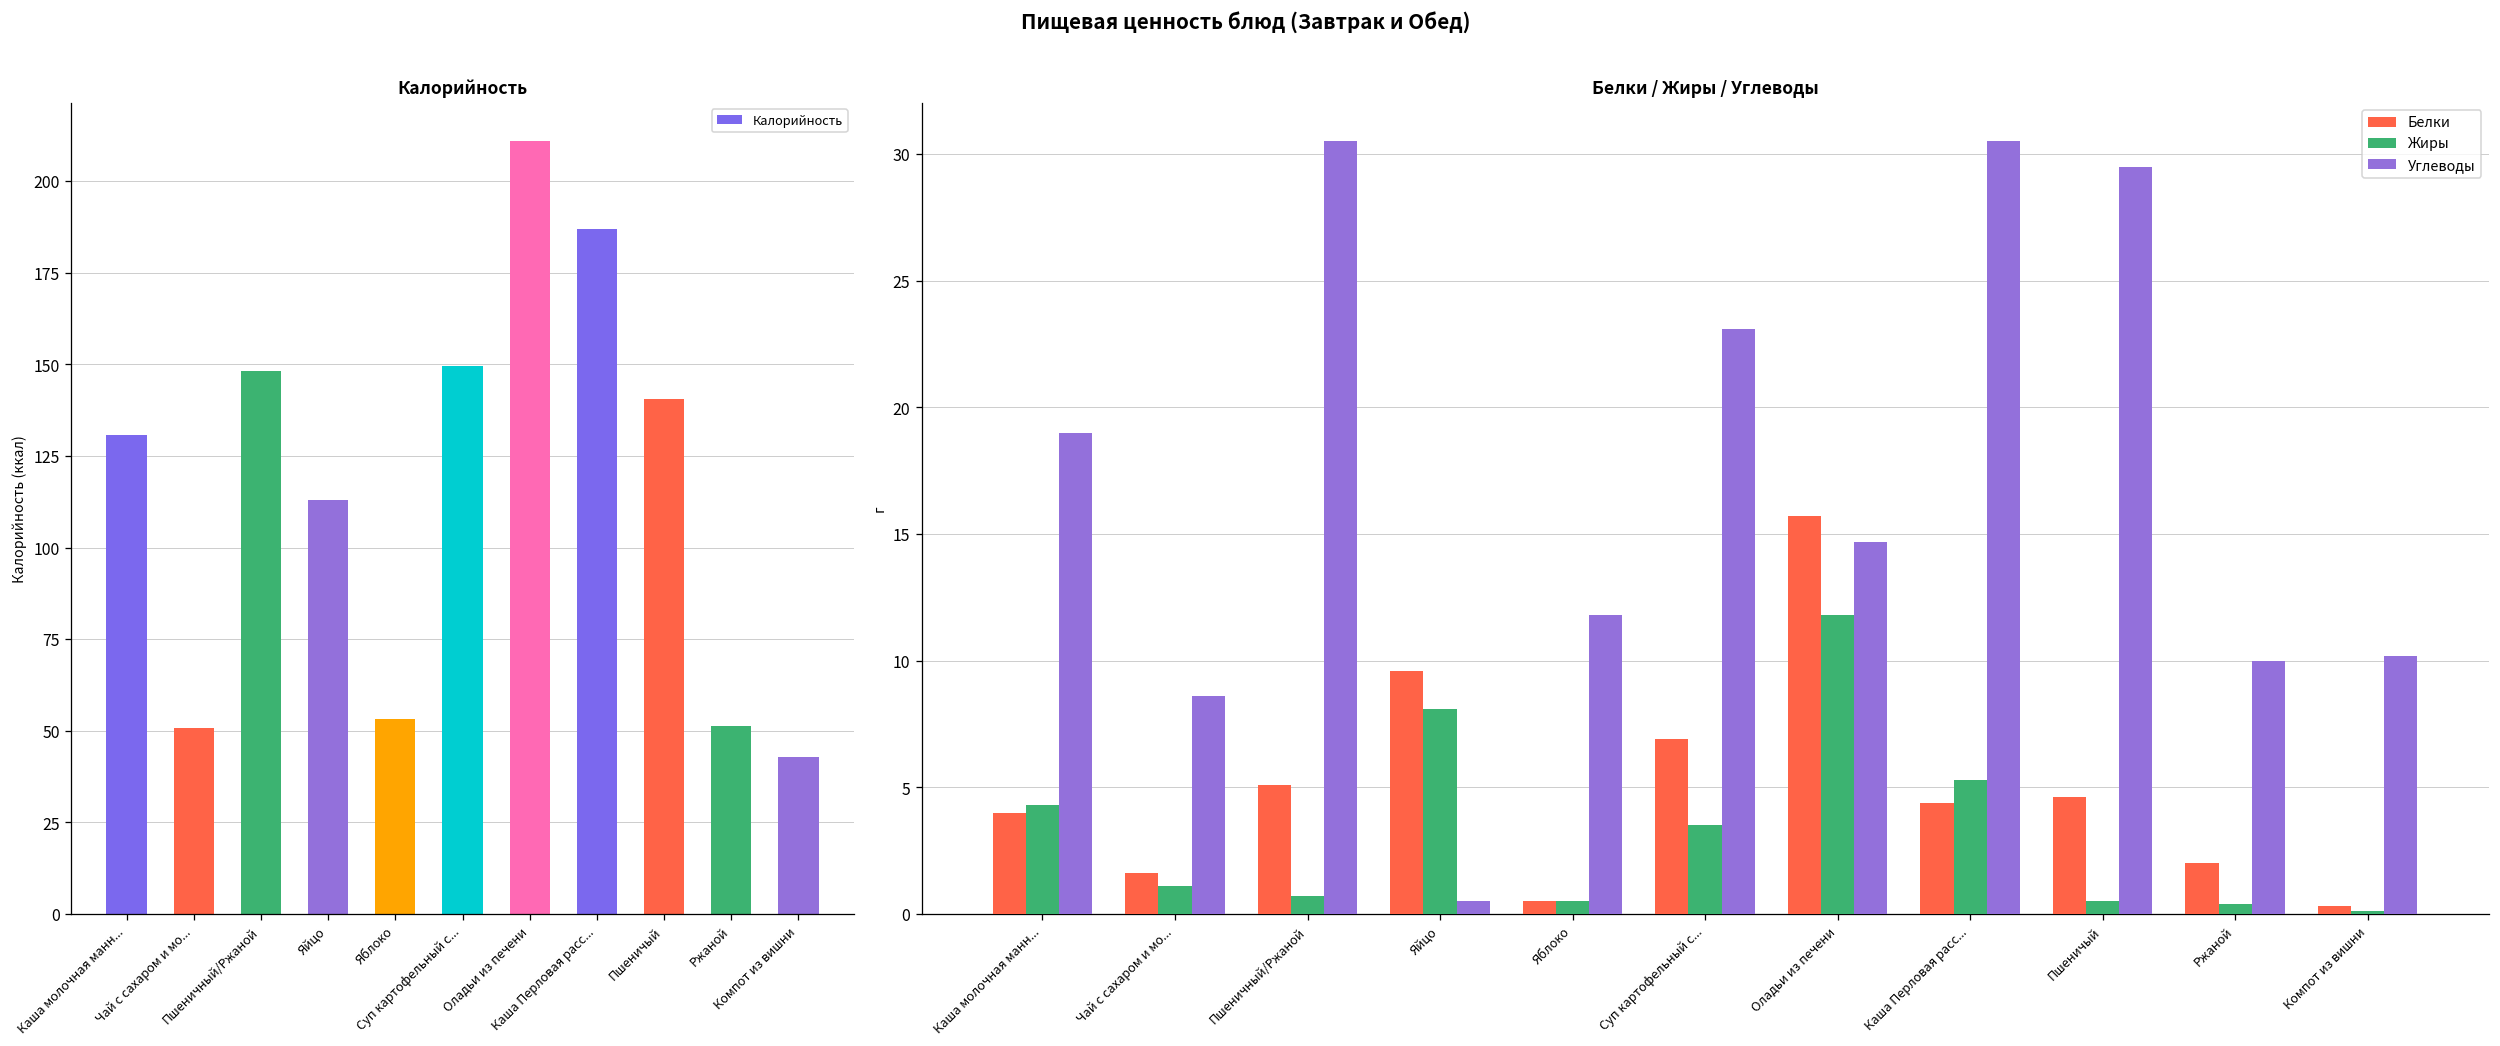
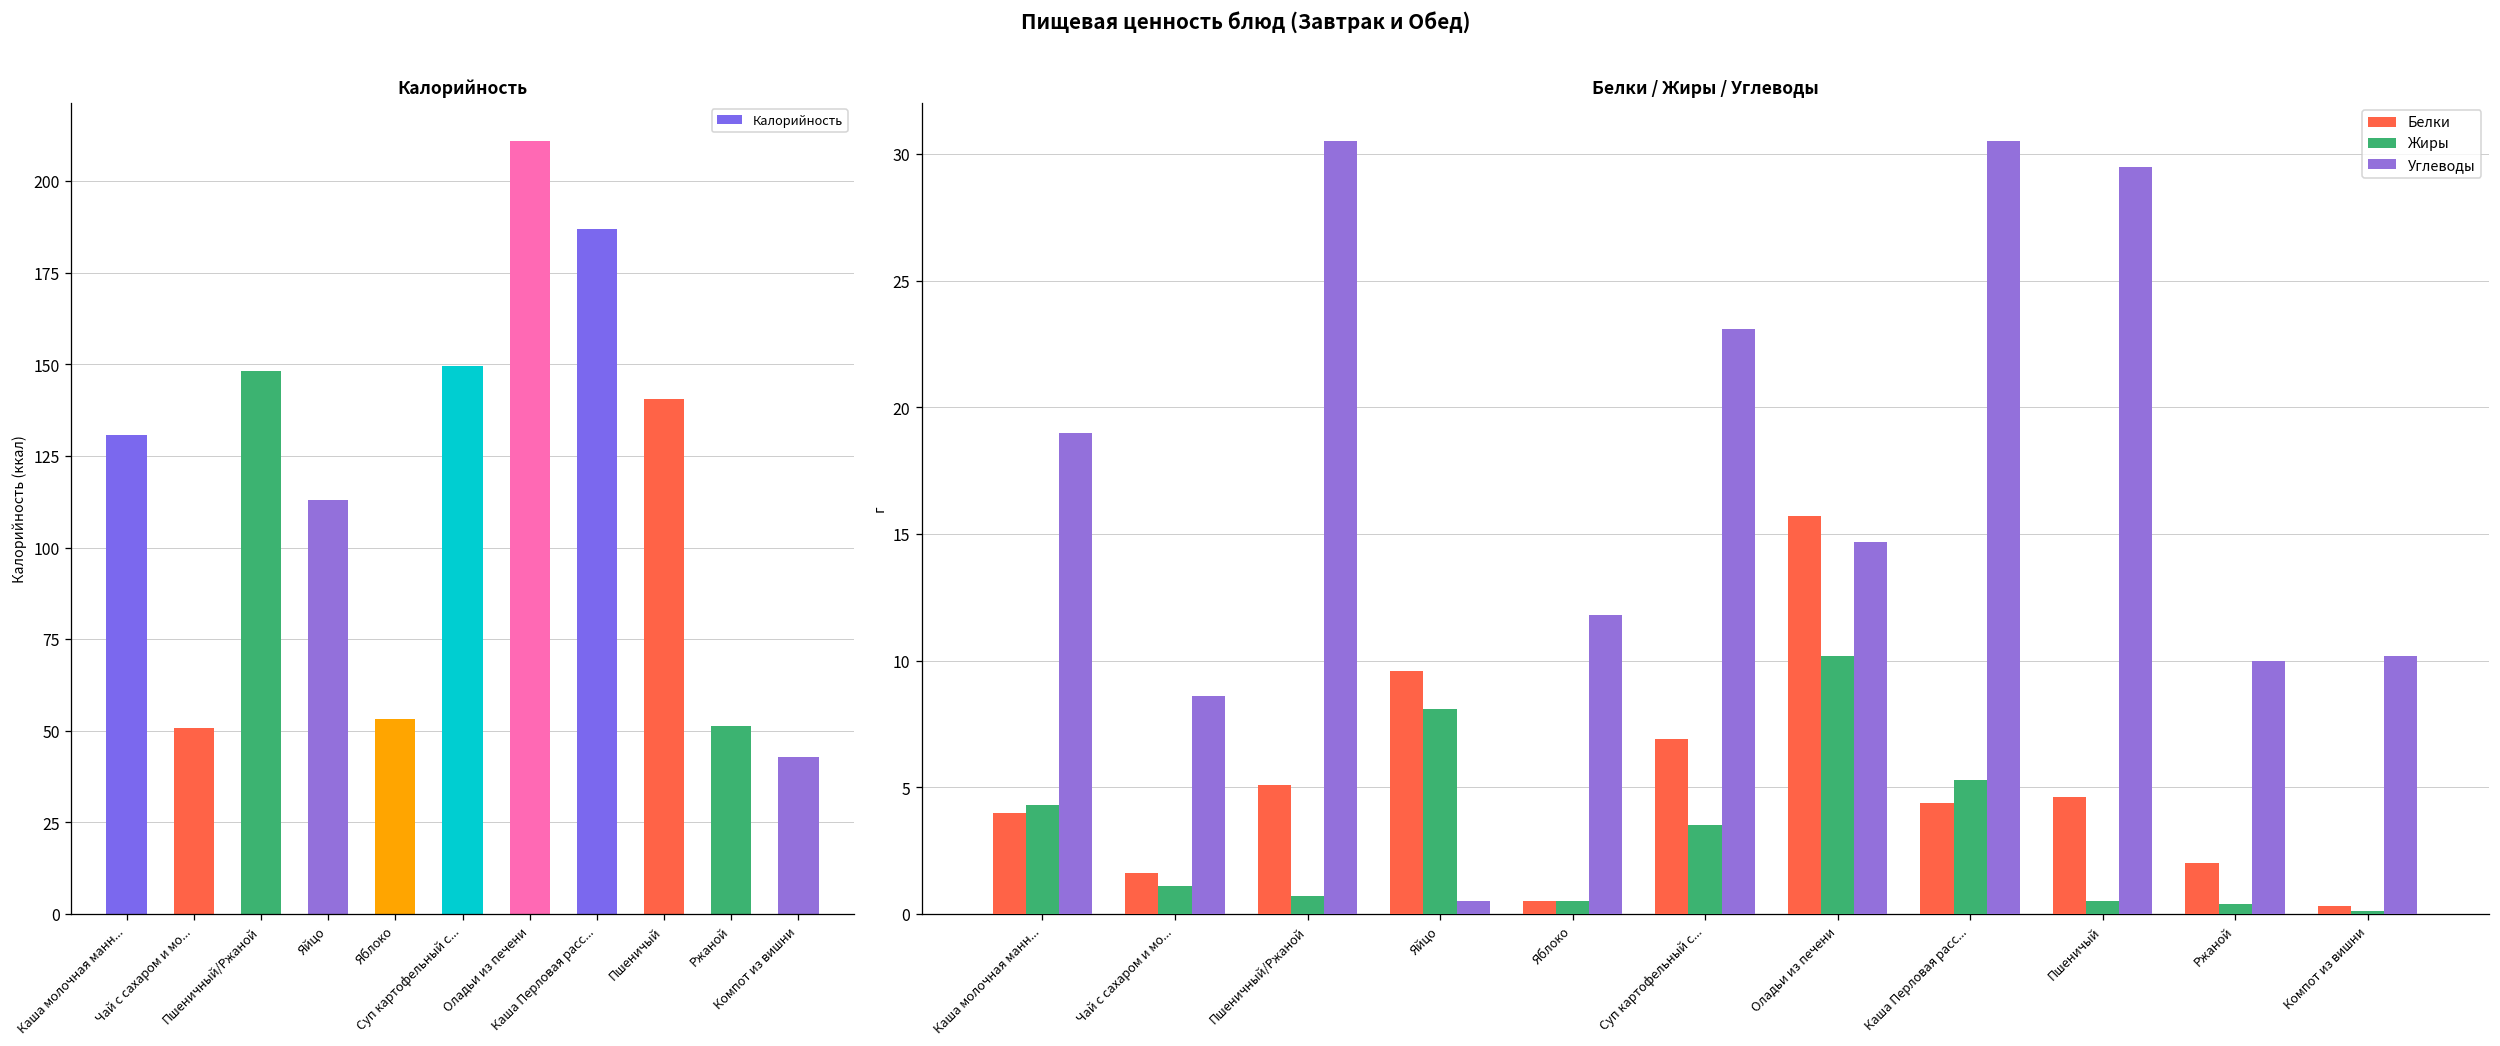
  {
    "Калорийность": {
      "Каша молочная манн...": 131,
      "Чай с сахаром и мо...": 51,
      "Пшеничный/Ржаной": 148,
      "Яйцо": 113,
      "Яблоко": 53,
      "Суп картофельный с...": 150,
      "Оладьи из печени": 211,
      "Каша Перловая расс...": 187,
      "Пшеничый": 141,
      "Ржаной": 51,
      "Компот из вишни": 43
    },
    "Белки / Жиры / Углеводы": {
      "Белки": {
        "Каша молочная манн...": 4.0,
        "Чай с сахаром и мо...": 1.6,
        "Пшеничный/Ржаной": 5.1,
        "Яйцо": 9.6,
        "Яблоко": 0.5,
        "Суп картофельный с...": 6.9,
        "Оладьи из печени": 15.7,
        "Каша Перловая расс...": 4.4,
        "Пшеничый": 4.6,
        "Ржаной": 2.0,
        "Компот из вишни": 0.3
      },
      "Жиры": {
        "Каша молочная манн...": 4.3,
        "Чай с сахаром и мо...": 1.1,
        "Пшеничный/Ржаной": 0.7,
        "Яйцо": 8.1,
        "Яблоко": 0.5,
        "Суп картофельный с...": 3.5,
-       "Оладьи из печени": 11.8,
+       "Оладьи из печени": 10.2,
        "Каша Перловая расс...": 5.3,
        "Пшеничый": 0.5,
        "Ржаной": 0.4
      },
      "Углеводы": {
        "Каша молочная манн...": 19.0,
        "Чай с сахаром и мо...": 8.6,
        "Пшеничный/Ржаной": 30.5,
        "Яйцо": 0.5,
        "Яблоко": 11.8,
        "Суп картофельный с...": 23.1,
        "Оладьи из печени": 14.7,
        "Каша Перловая расс...": 30.5,
        "Пшеничый": 29.5,
        "Ржаной": 10.0,
        "Компот из вишни": 10.2
      }
    }
  }
